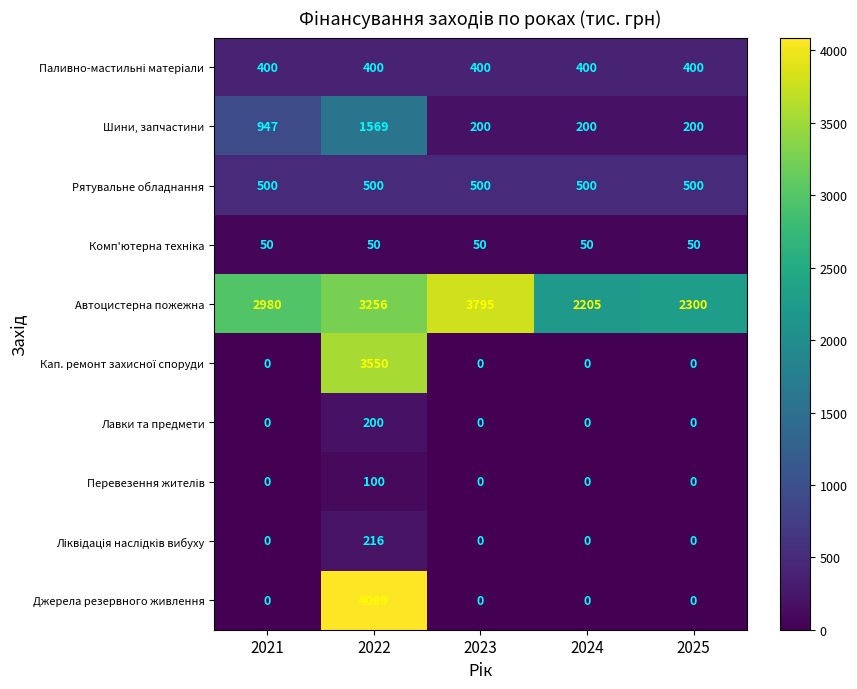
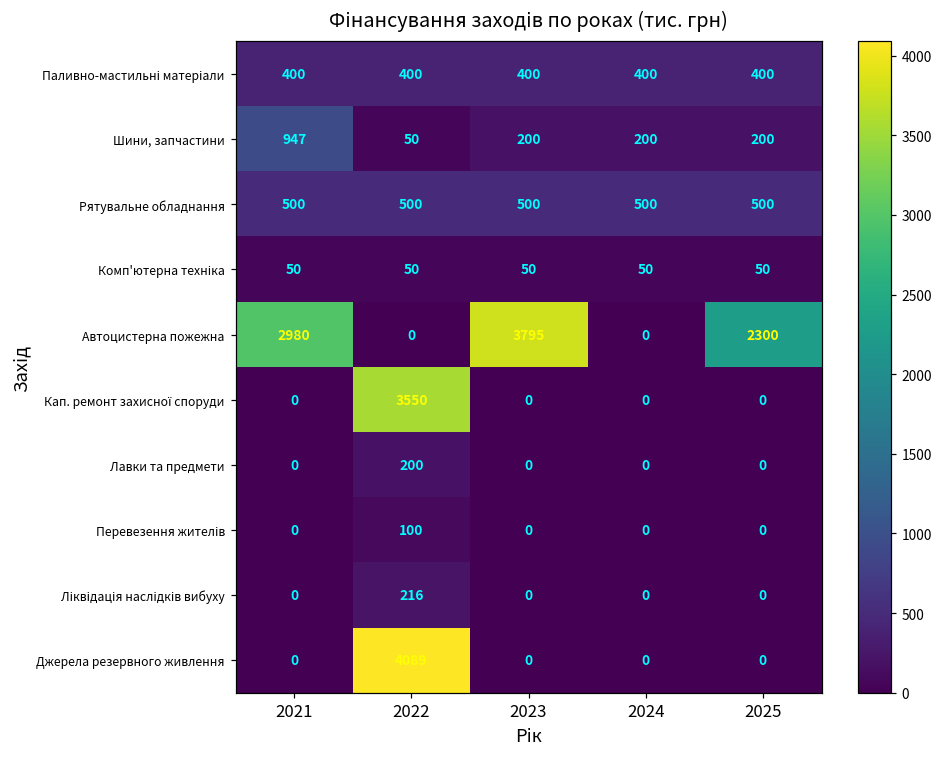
  {
    "Паливно-мастильні матеріали": {
      "2021": 400,
      "2022": 400,
      "2023": 400,
      "2024": 400,
      "2025": 400
    },
    "Шини, запчастини": {
      "2021": 947,
-     "2022": 1569,
+     "2022": 50,
      "2023": 200,
      "2024": 200,
      "2025": 200
    },
    "Рятувальне обладнання": {
      "2021": 500,
      "2022": 500,
      "2023": 500,
      "2024": 500,
      "2025": 500
    },
    "Комп'ютерна техніка": {
      "2021": 50,
      "2022": 50,
      "2023": 50,
      "2024": 50,
      "2025": 50
    },
    "Автоцистерна пожежна": {
      "2021": 2980,
-     "2022": 3256,
+     "2022": 0,
      "2023": 3795,
-     "2024": 2205,
+     "2024": 0,
      "2025": 2300
    },
    "Кап. ремонт захисної споруди": {
      "2021": 0,
      "2022": 3550,
      "2023": 0,
      "2024": 0,
      "2025": 0
    },
    "Лавки та предмети": {
      "2021": 0,
      "2022": 200,
      "2023": 0,
      "2024": 0,
      "2025": 0
    },
    "Перевезення жителів": {
      "2021": 0,
      "2022": 100,
      "2023": 0,
      "2024": 0,
      "2025": 0
    },
    "Ліквідація наслідків вибуху": {
      "2021": 0,
      "2022": 216,
      "2023": 0,
      "2024": 0,
      "2025": 0
    },
    "Джерела резервного живлення": {
      "2021": 0,
      "2023": 0,
      "2024": 0,
      "2025": 0
    }
  }
